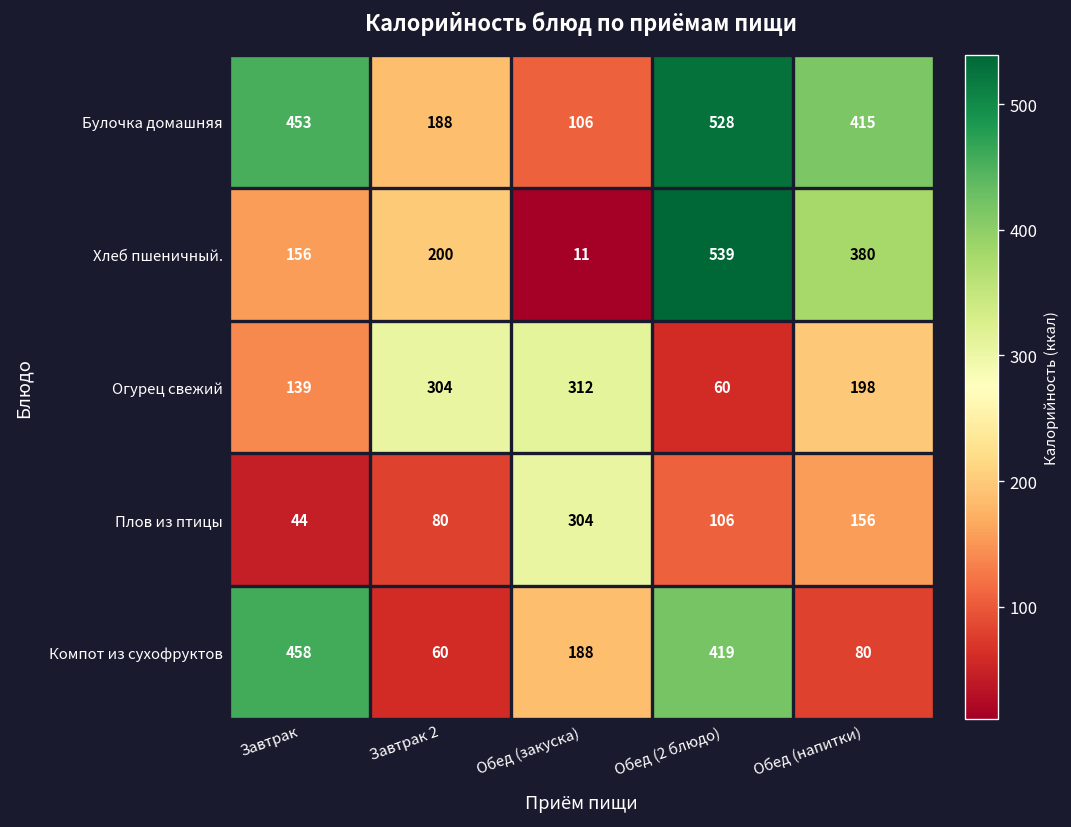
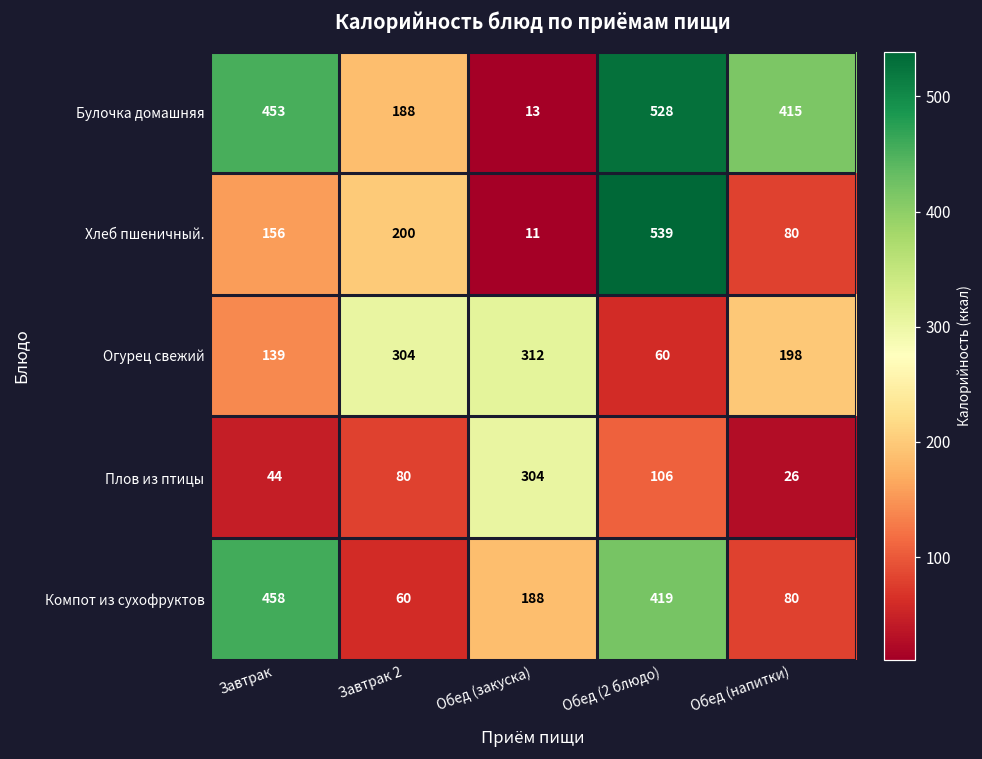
  {
    "Булочка домашняя": {
      "Завтрак": 453,
      "Завтрак 2": 188,
-     "Обед (закуска)": 106,
+     "Обед (закуска)": 13,
      "Обед (2 блюдо)": 528,
      "Обед (напитки)": 415
    },
    "Хлеб пшеничный.": {
      "Завтрак": 156,
      "Завтрак 2": 200,
      "Обед (закуска)": 11,
      "Обед (2 блюдо)": 539,
-     "Обед (напитки)": 380
+     "Обед (напитки)": 80
    },
    "Огурец свежий": {
      "Завтрак": 139,
      "Завтрак 2": 304,
      "Обед (закуска)": 312,
      "Обед (2 блюдо)": 60,
      "Обед (напитки)": 198
    },
    "Плов из птицы": {
      "Завтрак": 44,
      "Завтрак 2": 80,
      "Обед (закуска)": 304,
      "Обед (2 блюдо)": 106,
-     "Обед (напитки)": 156
+     "Обед (напитки)": 26
    },
    "Компот из сухофруктов": {
      "Завтрак": 458,
      "Завтрак 2": 60,
      "Обед (закуска)": 188,
      "Обед (2 блюдо)": 419,
      "Обед (напитки)": 80
    }
  }
